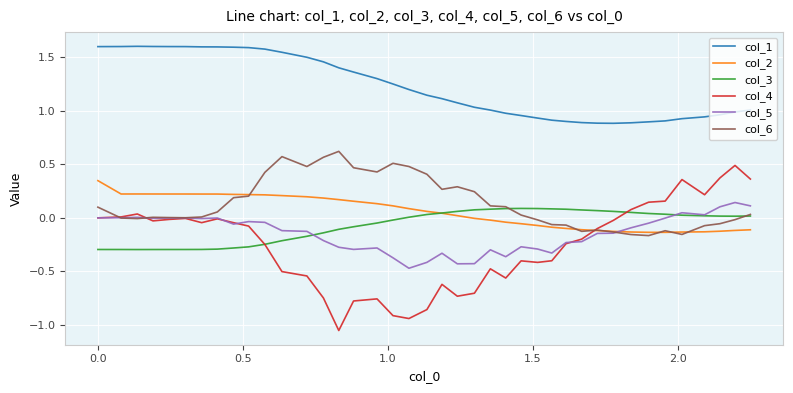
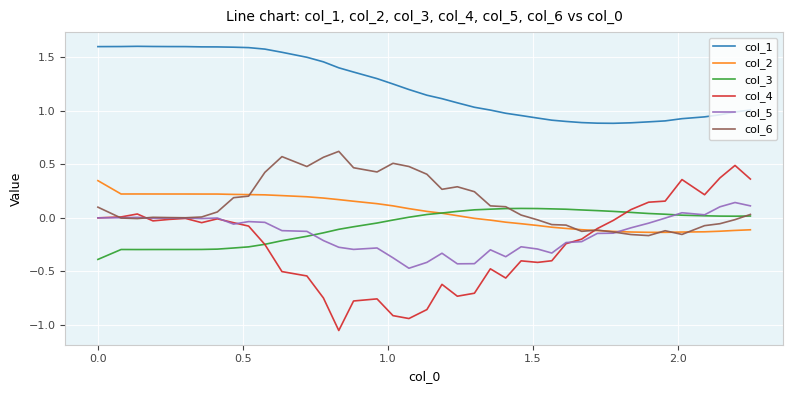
  {
    "col_1": {
      "0.0": 1.60
    },
    "col_2": {
      "0.0": 0.35
    },
    "col_3": {
-     "0.0": -0.30
+     "0.0": -0.39
    },
    "col_6": {
      "0.0": 0.10
    }
  }
